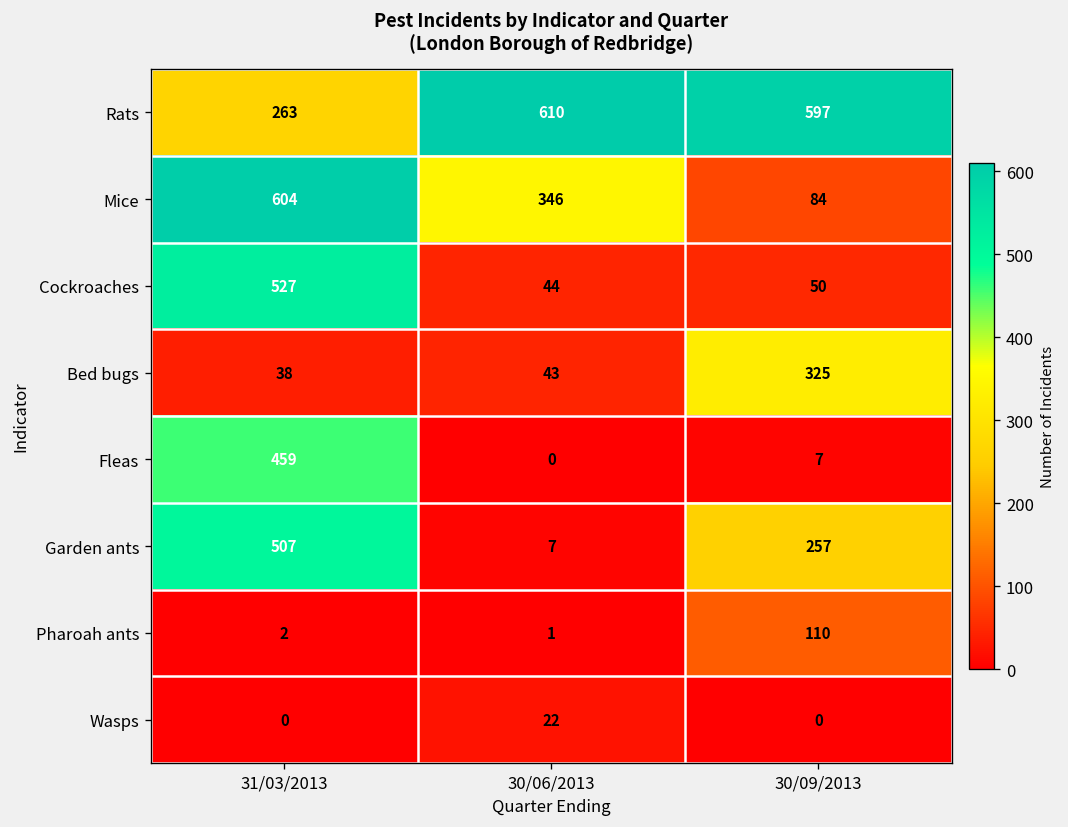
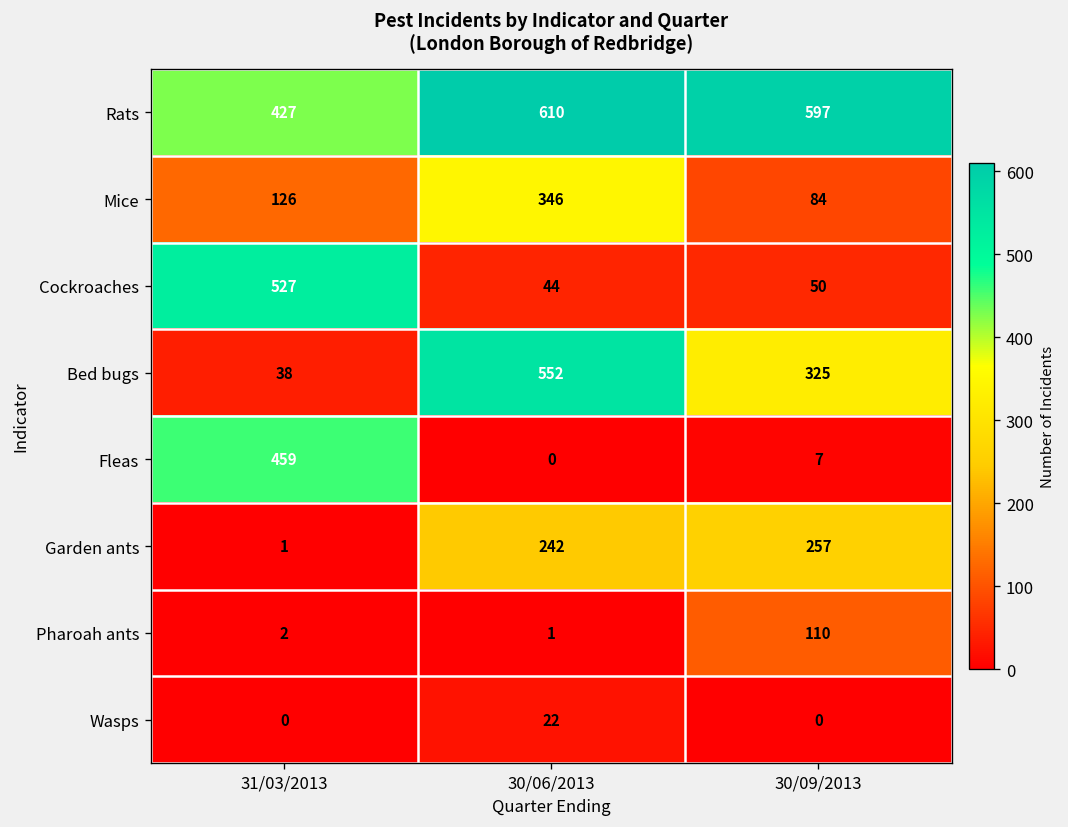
  {
    "Rats": {
-     "31/03/2013": 263,
+     "31/03/2013": 427,
      "30/06/2013": 610,
      "30/09/2013": 597
    },
    "Mice": {
-     "31/03/2013": 604,
+     "31/03/2013": 126,
      "30/06/2013": 346,
      "30/09/2013": 84
    },
    "Cockroaches": {
      "31/03/2013": 527,
      "30/06/2013": 44,
      "30/09/2013": 50
    },
    "Bed bugs": {
      "31/03/2013": 38,
-     "30/06/2013": 43,
+     "30/06/2013": 552,
      "30/09/2013": 325
    },
    "Fleas": {
      "31/03/2013": 459,
      "30/06/2013": 0,
      "30/09/2013": 7
    },
    "Garden ants": {
-     "31/03/2013": 507,
-     "30/06/2013": 7,
+     "31/03/2013": 1,
+     "30/06/2013": 242,
      "30/09/2013": 257
    },
    "Pharoah ants": {
      "31/03/2013": 2,
      "30/06/2013": 1,
      "30/09/2013": 110
    },
    "Wasps": {
      "31/03/2013": 0,
      "30/06/2013": 22,
      "30/09/2013": 0
    }
  }
